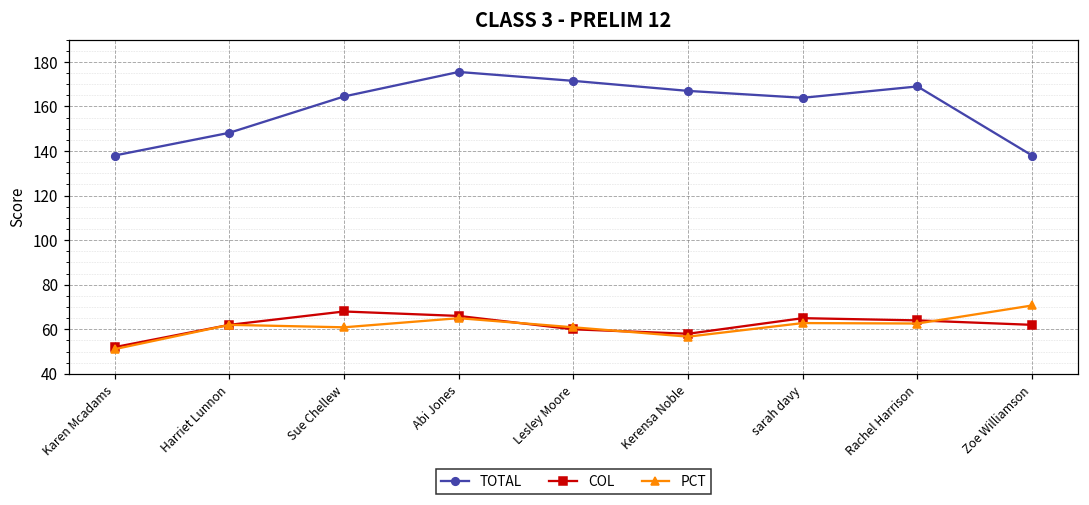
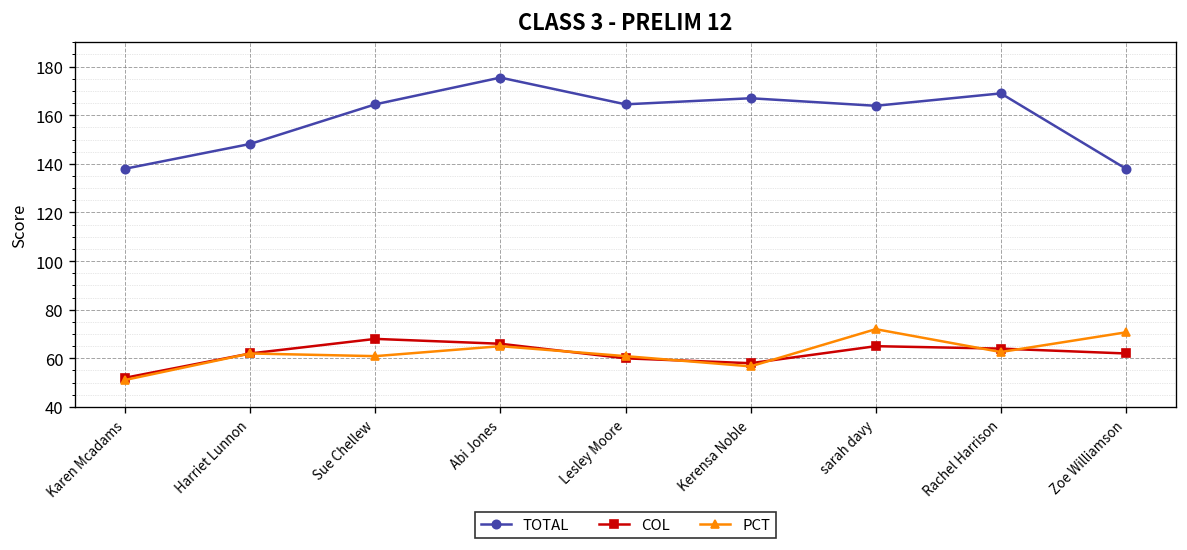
  {
    "TOTAL": {
      "Karen Mcadams": 138,
      "Harriet Lunnon": 148,
      "Sue Chellew": 165,
      "Abi Jones": 176,
-     "Lesley Moore": 172,
+     "Lesley Moore": 165,
      "Kerensa Noble": 167,
      "sarah davy": 164,
      "Rachel Harrison": 169,
      "Zoe Williamson": 138
    },
    "COL": {
      "Sue Chellew": 68,
      "Kerensa Noble": 58,
      "sarah davy": 65,
      "Rachel Harrison": 64,
      "Zoe Williamson": 62
    },
    "PCT": {
      "Sue Chellew": 61,
      "Kerensa Noble": 57,
-     "sarah davy": 63,
+     "sarah davy": 72,
      "Rachel Harrison": 63,
      "Zoe Williamson": 71
    }
  }
